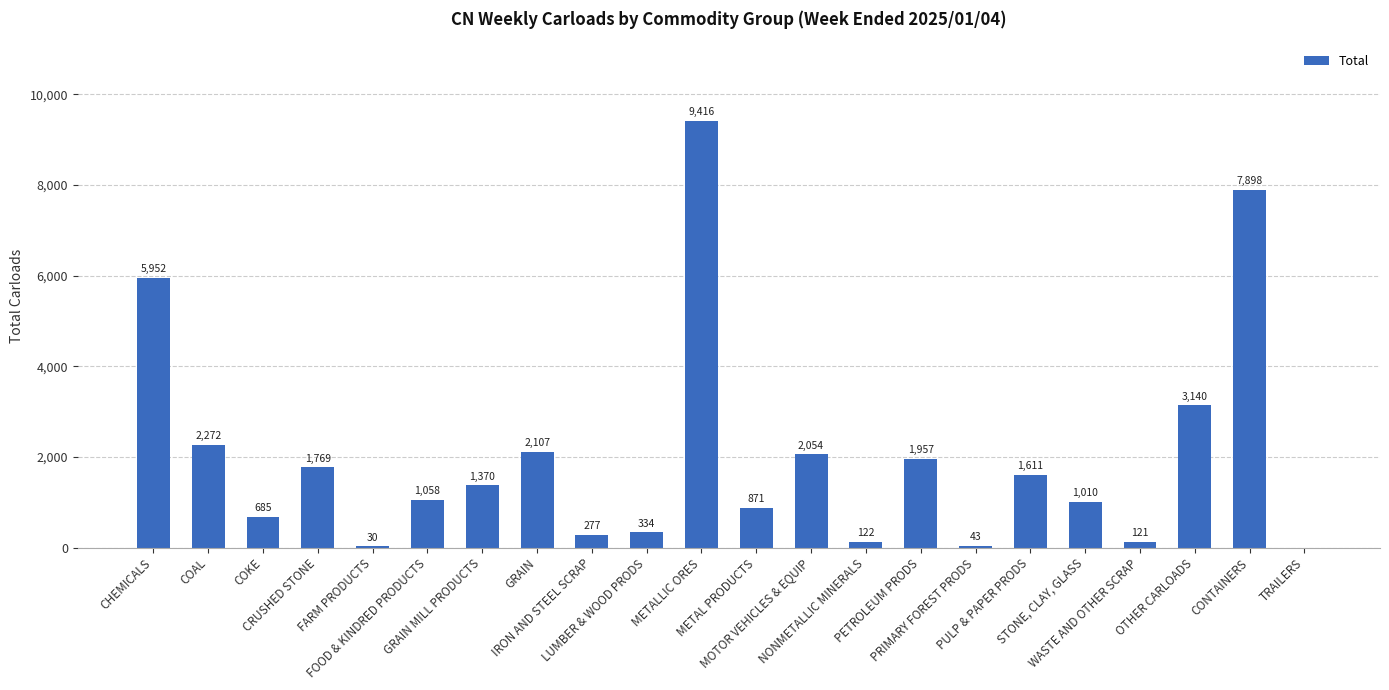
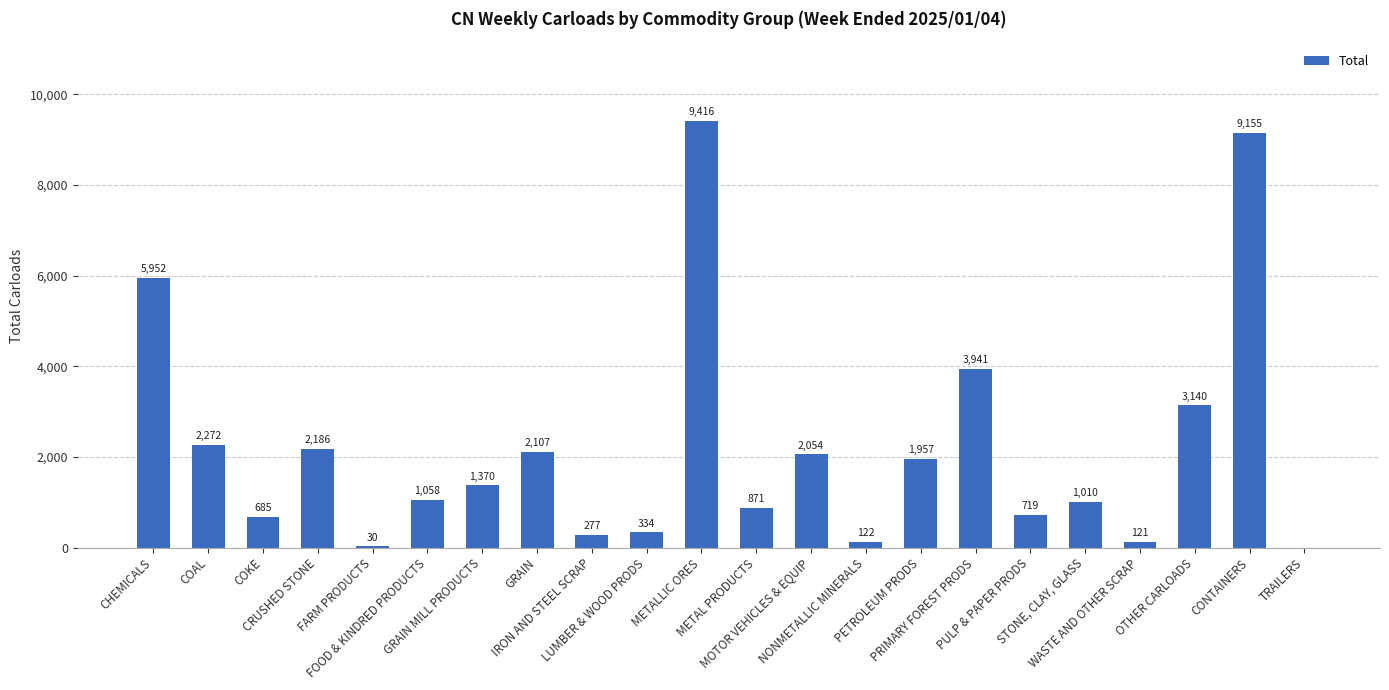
  {
    "CHEMICALS": "5,952",
    "COAL": "2,272",
    "COKE": "685",
-   "CRUSHED STONE": "1,769",
+   "CRUSHED STONE": "2,186",
    "FARM PRODUCTS": "30",
    "FOOD & KINDRED PRODUCTS": "1,058",
    "GRAIN MILL PRODUCTS": "1,370",
    "GRAIN": "2,107",
    "IRON AND STEEL SCRAP": "277",
    "LUMBER & WOOD PRODS": "334",
    "METALLIC ORES": "9,416",
    "METAL PRODUCTS": "871",
    "MOTOR VEHICLES & EQUIP": "2,054",
    "NONMETALLIC MINERALS": "122",
    "PETROLEUM PRODS": "1,957",
-   "PRIMARY FOREST PRODS": "43",
-   "PULP & PAPER PRODS": "1,611",
+   "PRIMARY FOREST PRODS": "3,941",
+   "PULP & PAPER PRODS": "719",
    "STONE, CLAY, GLASS": "1,010",
    "WASTE AND OTHER SCRAP": "121",
    "OTHER CARLOADS": "3,140",
-   "CONTAINERS": "7,898"
+   "CONTAINERS": "9,155"
  }
